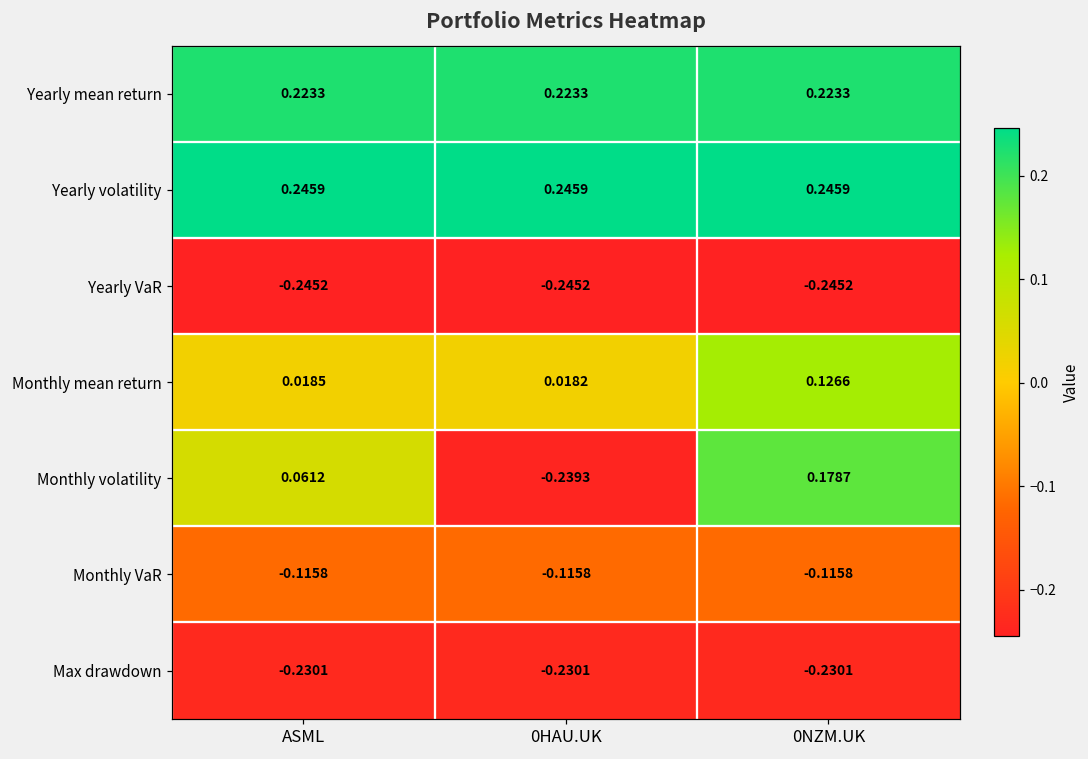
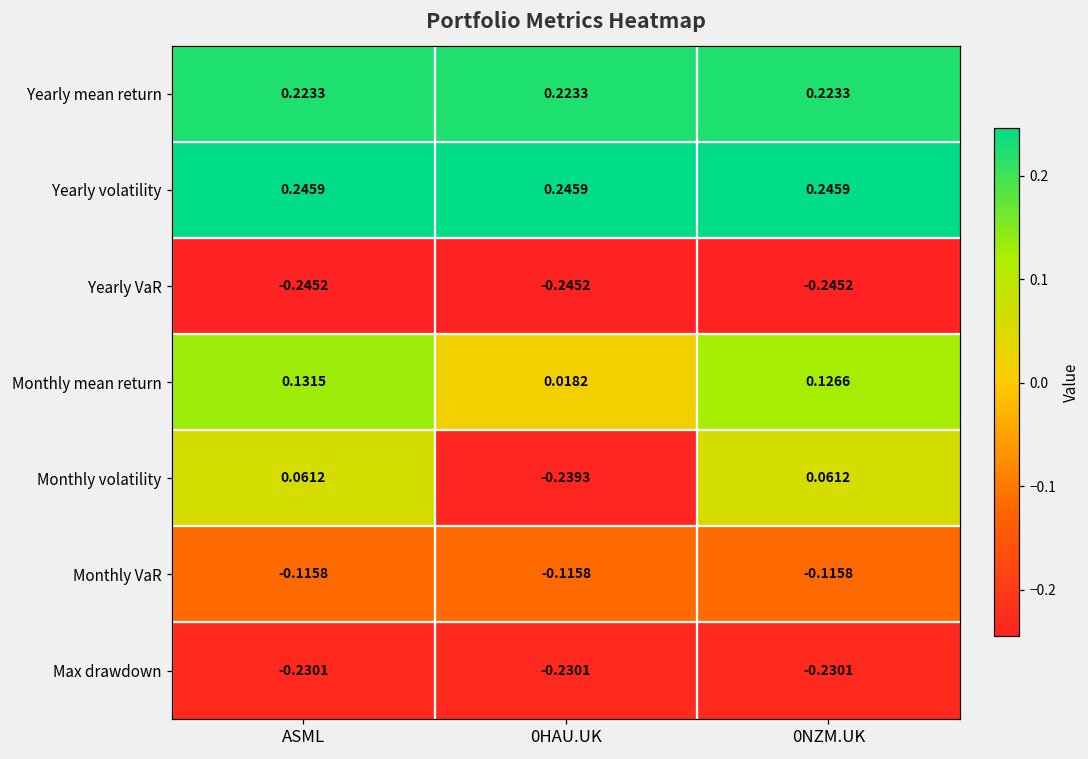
  {
    "Yearly mean return": {
      "ASML": 0.2233,
      "0HAU.UK": 0.2233,
      "0NZM.UK": 0.2233
    },
    "Yearly volatility": {
      "ASML": 0.2459,
      "0HAU.UK": 0.2459,
      "0NZM.UK": 0.2459
    },
    "Yearly VaR": {
      "ASML": -0.2452,
      "0HAU.UK": -0.2452,
      "0NZM.UK": -0.2452
    },
    "Monthly mean return": {
-     "ASML": 0.0185,
+     "ASML": 0.1315,
      "0HAU.UK": 0.0182,
      "0NZM.UK": 0.1266
    },
    "Monthly volatility": {
      "ASML": 0.0612,
      "0HAU.UK": -0.2393,
-     "0NZM.UK": 0.1787
+     "0NZM.UK": 0.0612
    },
    "Monthly VaR": {
      "ASML": -0.1158,
      "0HAU.UK": -0.1158,
      "0NZM.UK": -0.1158
    },
    "Max drawdown": {
      "ASML": -0.2301,
      "0HAU.UK": -0.2301,
      "0NZM.UK": -0.2301
    }
  }
